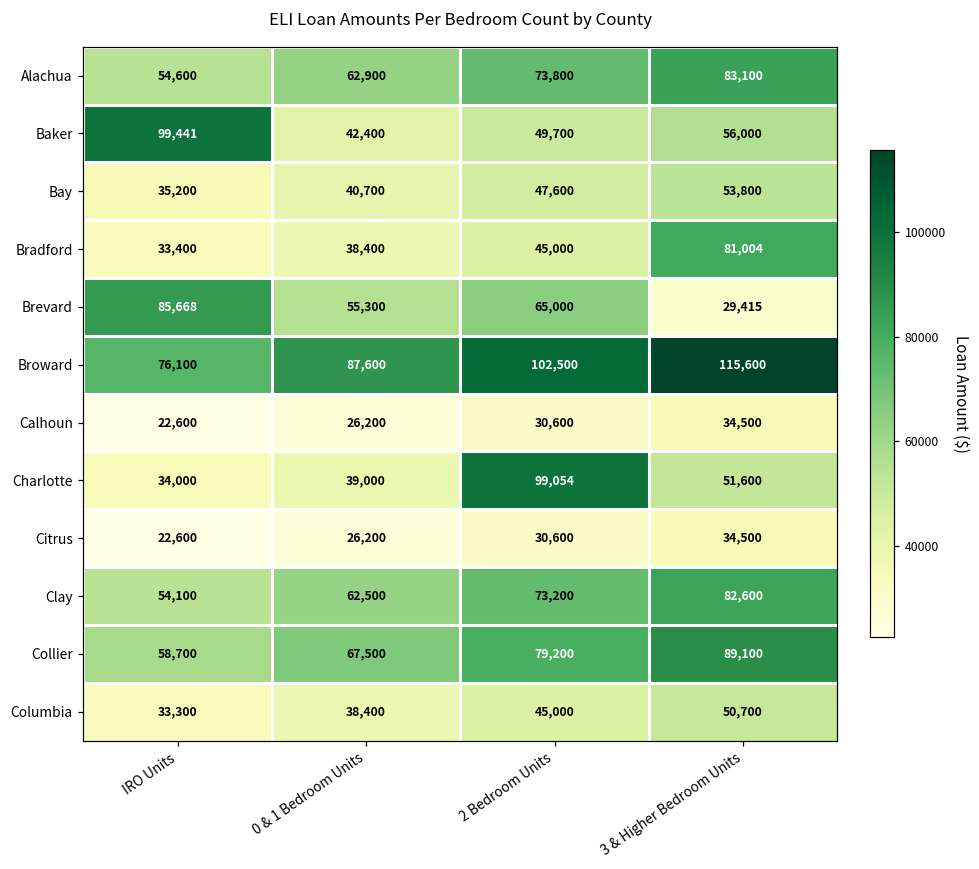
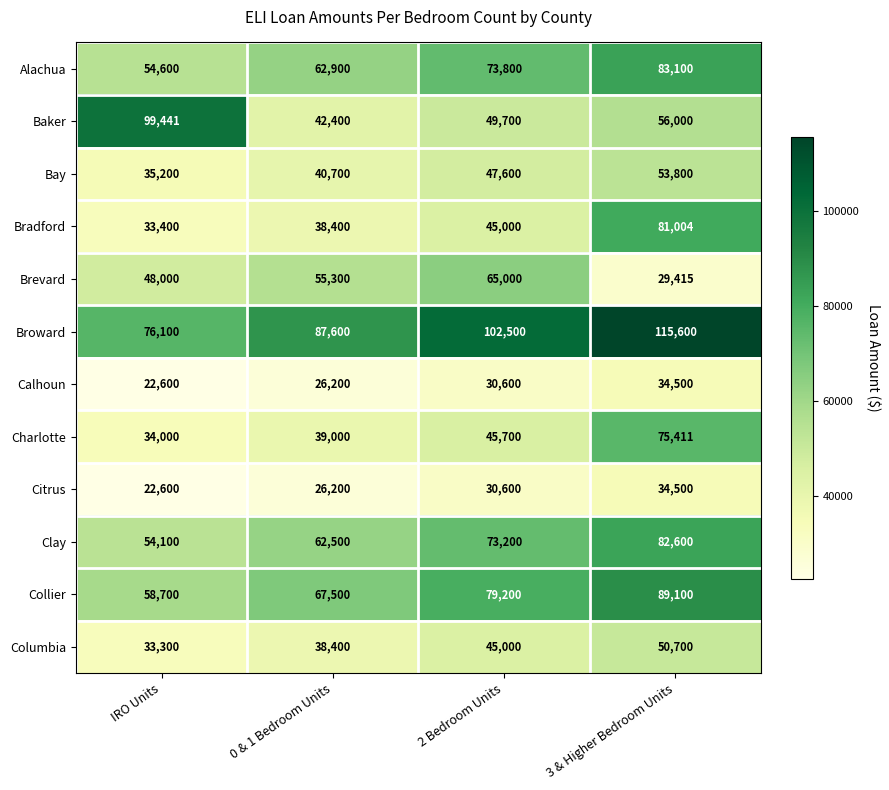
  {
    "Alachua": {
      "IRO Units": "54,600",
      "0 & 1 Bedroom Units": "62,900",
      "2 Bedroom Units": "73,800",
      "3 & Higher Bedroom Units": "83,100"
    },
    "Baker": {
      "IRO Units": "99,441",
      "0 & 1 Bedroom Units": "42,400",
      "2 Bedroom Units": "49,700",
      "3 & Higher Bedroom Units": "56,000"
    },
    "Bay": {
      "IRO Units": "35,200",
      "0 & 1 Bedroom Units": "40,700",
      "2 Bedroom Units": "47,600",
      "3 & Higher Bedroom Units": "53,800"
    },
    "Bradford": {
      "IRO Units": "33,400",
      "0 & 1 Bedroom Units": "38,400",
      "2 Bedroom Units": "45,000",
      "3 & Higher Bedroom Units": "81,004"
    },
    "Brevard": {
-     "IRO Units": "85,668",
+     "IRO Units": "48,000",
      "0 & 1 Bedroom Units": "55,300",
      "2 Bedroom Units": "65,000",
      "3 & Higher Bedroom Units": "29,415"
    },
    "Broward": {
      "IRO Units": "76,100",
      "0 & 1 Bedroom Units": "87,600",
      "2 Bedroom Units": "102,500",
      "3 & Higher Bedroom Units": "115,600"
    },
    "Calhoun": {
      "IRO Units": "22,600",
      "0 & 1 Bedroom Units": "26,200",
      "2 Bedroom Units": "30,600",
      "3 & Higher Bedroom Units": "34,500"
    },
    "Charlotte": {
      "IRO Units": "34,000",
      "0 & 1 Bedroom Units": "39,000",
-     "2 Bedroom Units": "99,054",
-     "3 & Higher Bedroom Units": "51,600"
+     "2 Bedroom Units": "45,700",
+     "3 & Higher Bedroom Units": "75,411"
    },
    "Citrus": {
      "IRO Units": "22,600",
      "0 & 1 Bedroom Units": "26,200",
      "2 Bedroom Units": "30,600",
      "3 & Higher Bedroom Units": "34,500"
    },
    "Clay": {
      "IRO Units": "54,100",
      "0 & 1 Bedroom Units": "62,500",
      "2 Bedroom Units": "73,200",
      "3 & Higher Bedroom Units": "82,600"
    },
    "Collier": {
      "IRO Units": "58,700",
      "0 & 1 Bedroom Units": "67,500",
      "2 Bedroom Units": "79,200",
      "3 & Higher Bedroom Units": "89,100"
    },
    "Columbia": {
      "IRO Units": "33,300",
      "0 & 1 Bedroom Units": "38,400",
      "2 Bedroom Units": "45,000",
      "3 & Higher Bedroom Units": "50,700"
    }
  }
